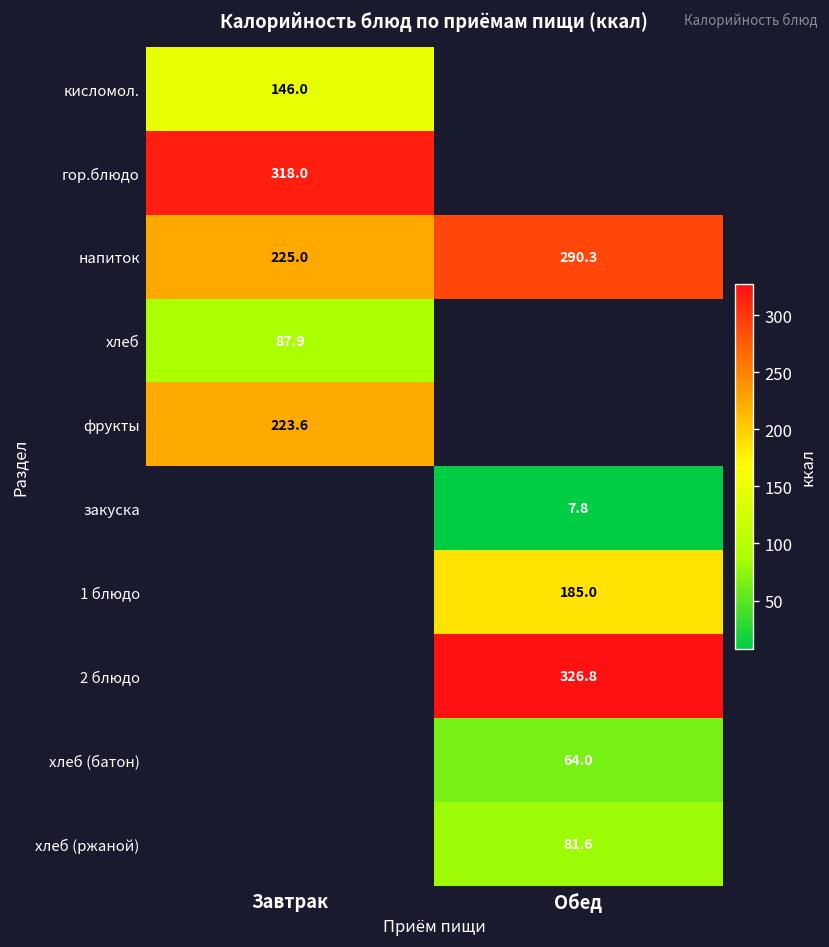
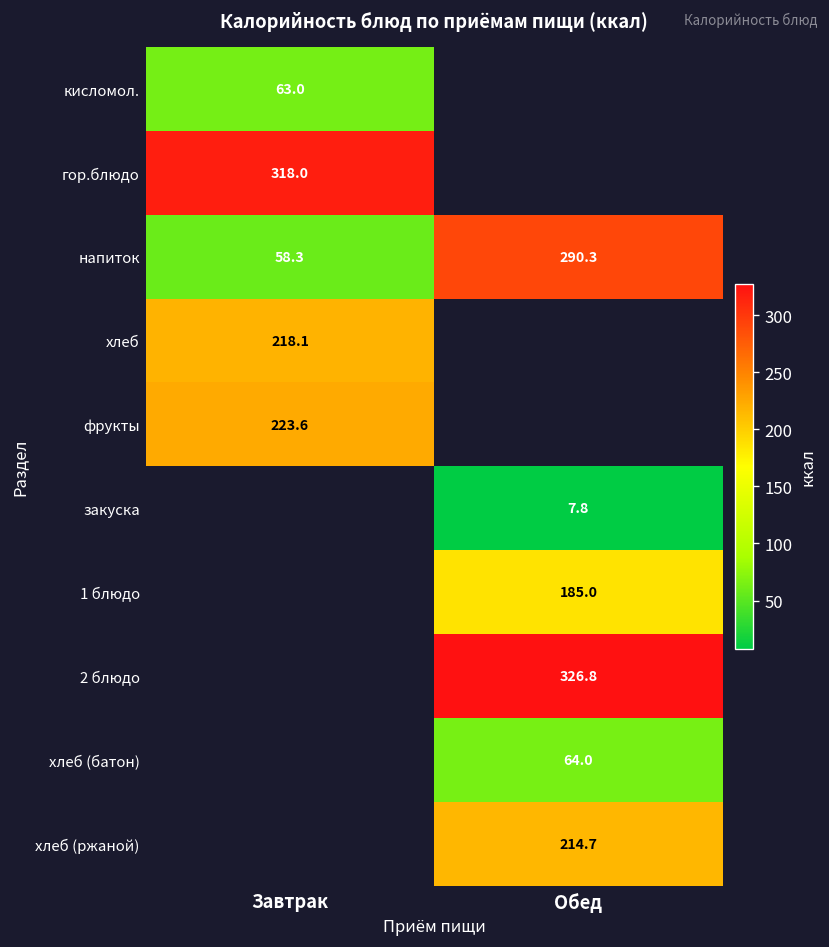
  {
    "кисломол.": {
-     "Завтрак": 146.0
+     "Завтрак": 63.0
    },
    "гор.блюдо": {
      "Завтрак": 318.0
    },
    "напиток": {
-     "Завтрак": 225.0,
+     "Завтрак": 58.3,
      "Обед": 290.3
    },
    "хлеб": {
-     "Завтрак": 87.9
+     "Завтрак": 218.1
    },
    "фрукты": {
      "Завтрак": 223.6
    },
    "закуска": {
      "Обед": 7.8
    },
    "1 блюдо": {
      "Обед": 185.0
    },
    "2 блюдо": {
      "Обед": 326.8
    },
    "хлеб (батон)": {
      "Обед": 64.0
    },
    "хлеб (ржаной)": {
-     "Обед": 81.6
+     "Обед": 214.7
    }
  }
